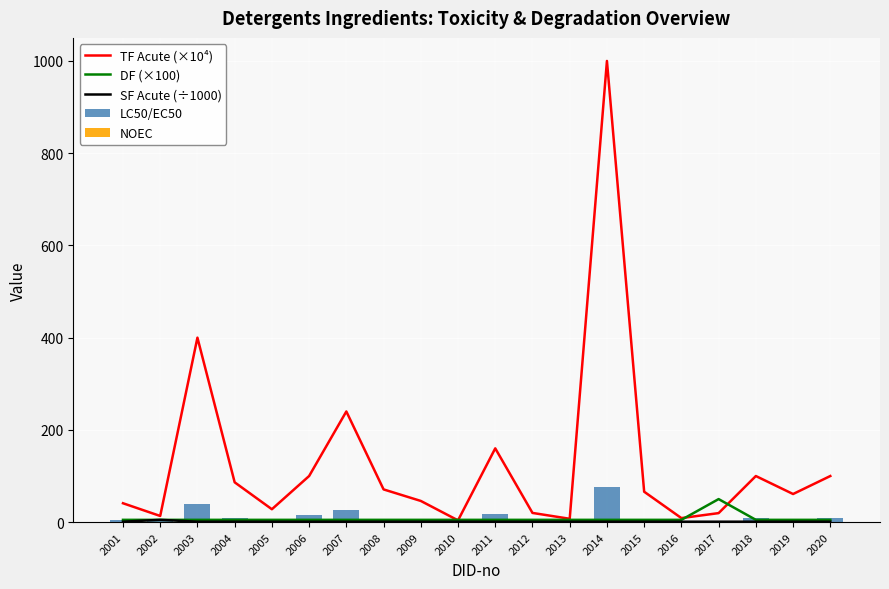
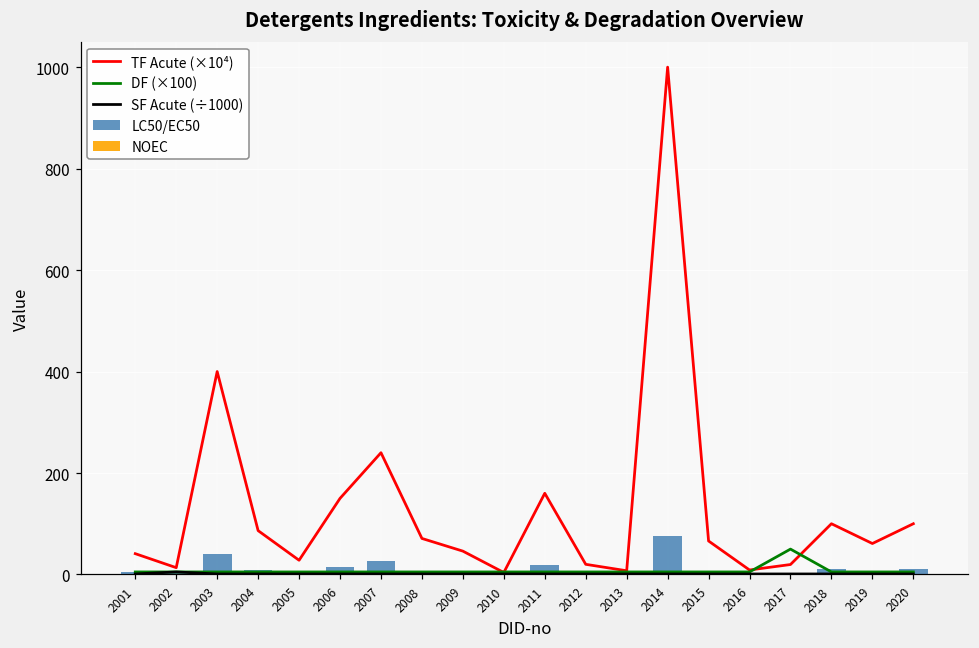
  {
    "TF Acute (×10⁴)": {
      "2001": 40,
      "2002": 10,
      "2003": 400,
      "2004": 90,
      "2005": 30,
-     "2006": 100,
+     "2006": 150,
      "2007": 240,
      "2008": 70,
      "2009": 50,
      "2011": 160,
      "2012": 20,
      "2014": 1000,
      "2015": 70,
      "2017": 20,
      "2018": 100,
      "2019": 60,
      "2020": 100
    },
    "LC50/EC50": {
      "2002": 10,
      "2003": 40,
      "2004": 10,
      "2006": 20,
      "2007": 30,
      "2008": 10,
      "2011": 20,
      "2014": 80,
      "2015": 10,
      "2018": 10,
      "2019": 10,
      "2020": 10
    },
    "NOEC": {
      "2010": 0,
      "2011": 0,
      "2012": 0,
      "2013": 0,
      "2014": 0,
      "2015": 0,
      "2016": 0,
      "2017": 0,
      "2018": 0,
      "2019": 0,
      "2020": 0
    },
    "DF (×100)": {
      "2017": 50
    },
    "SF Acute (÷1000)": {
      "2017": 0
    }
  }
